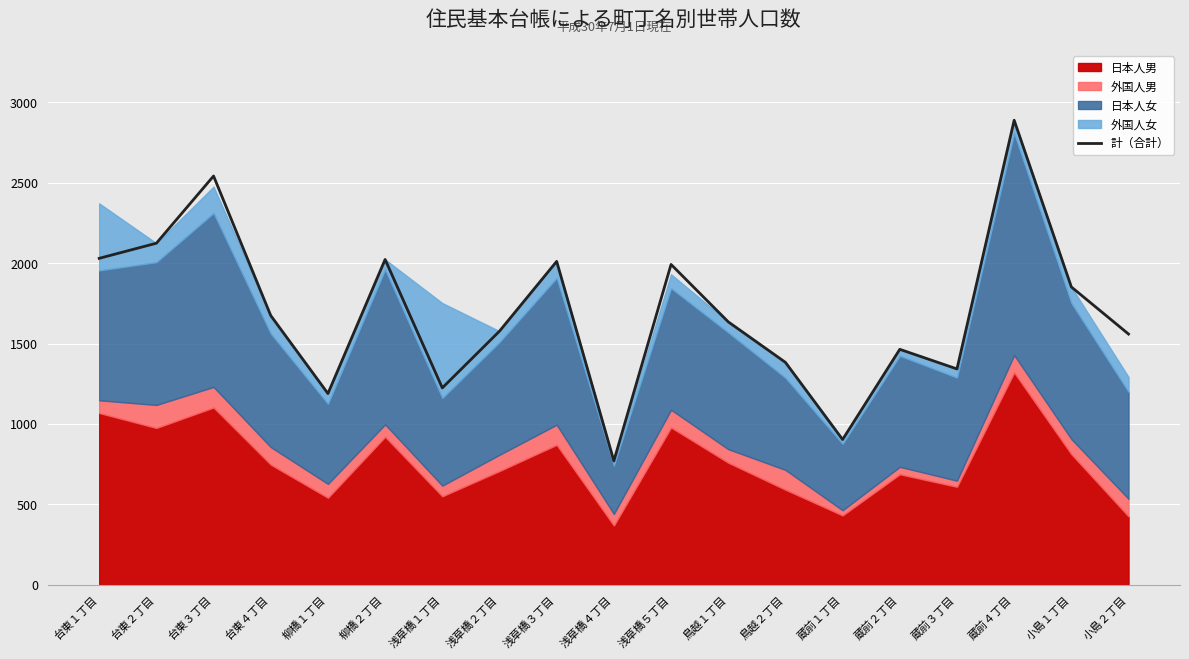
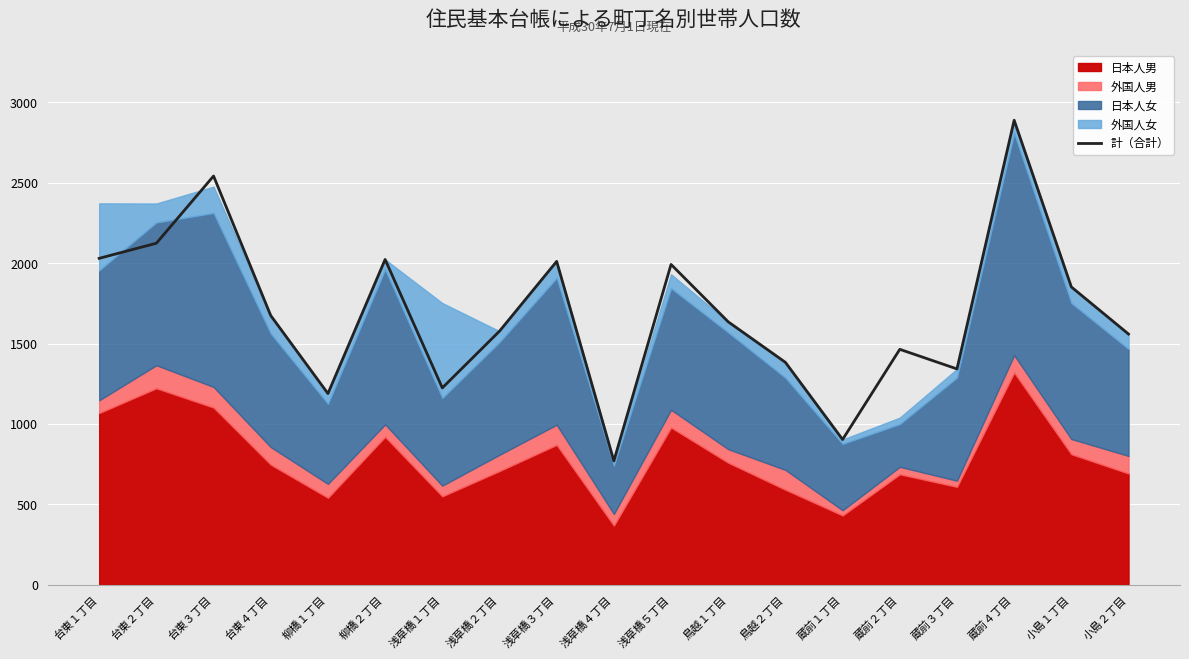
  {
    "計（合計）": {
      "台東１丁目": 2030,
      "台東３丁目": 2540,
      "浅草橋１丁目": 1220,
      "浅草橋５丁目": 1990
    },
    "日本人男": {
      "台東１丁目": 1070,
-     "台東２丁目": 980,
+     "台東２丁目": 1220,
      "台東３丁目": 1100,
      "台東４丁目": 750,
      "柳橋１丁目": 540,
      "柳橋２丁目": 920,
      "浅草橋１丁目": 550,
      "浅草橋２丁目": 710,
      "浅草橋３丁目": 870,
      "浅草橋４丁目": 370,
      "浅草橋５丁目": 980,
      "鳥越１丁目": 760,
      "鳥越２丁目": 590,
      "蔵前１丁目": 430,
      "蔵前２丁目": 690,
      "蔵前３丁目": 610,
      "蔵前４丁目": 1320,
      "小島１丁目": 810,
-     "小島２丁目": 430
+     "小島２丁目": 690
    },
    "外国人男": {
      "台東１丁目": 80,
      "台東２丁目": 140,
      "台東３丁目": 130,
      "台東４丁目": 110,
      "柳橋１丁目": 90,
      "柳橋２丁目": 80,
      "浅草橋１丁目": 70,
      "浅草橋２丁目": 100,
      "浅草橋３丁目": 130,
      "浅草橋４丁目": 70,
      "浅草橋５丁目": 110,
      "鳥越１丁目": 80,
      "鳥越２丁目": 120,
      "蔵前１丁目": 30,
      "蔵前２丁目": 50,
      "蔵前３丁目": 40,
      "蔵前４丁目": 110,
      "小島１丁目": 90,
      "小島２丁目": 110
    },
    "日本人女": {
      "台東１丁目": 810,
      "台東２丁目": 890,
      "台東３丁目": 1080,
      "台東４丁目": 710,
      "柳橋１丁目": 500,
      "柳橋２丁目": 960,
      "浅草橋１丁目": 550,
      "浅草橋２丁目": 700,
      "浅草橋３丁目": 910,
      "浅草橋４丁目": 300,
      "浅草橋５丁目": 760,
      "鳥越１丁目": 730,
      "鳥越２丁目": 570,
      "蔵前１丁目": 410,
-     "蔵前２丁目": 690,
+     "蔵前２丁目": 270,
      "蔵前３丁目": 640,
      "蔵前４丁目": 1380,
      "小島１丁目": 850,
      "小島２丁目": 670
    },
    "外国人女": {
      "台東１丁目": 420,
      "台東３丁目": 160,
      "浅草橋１丁目": 590,
      "浅草橋５丁目": 90
    }
  }
